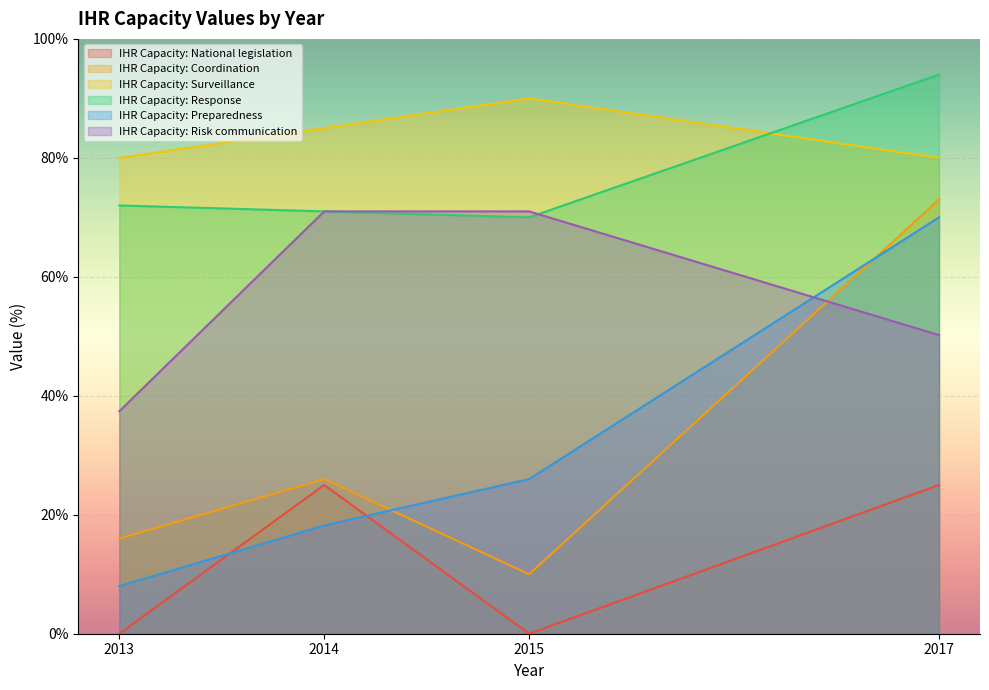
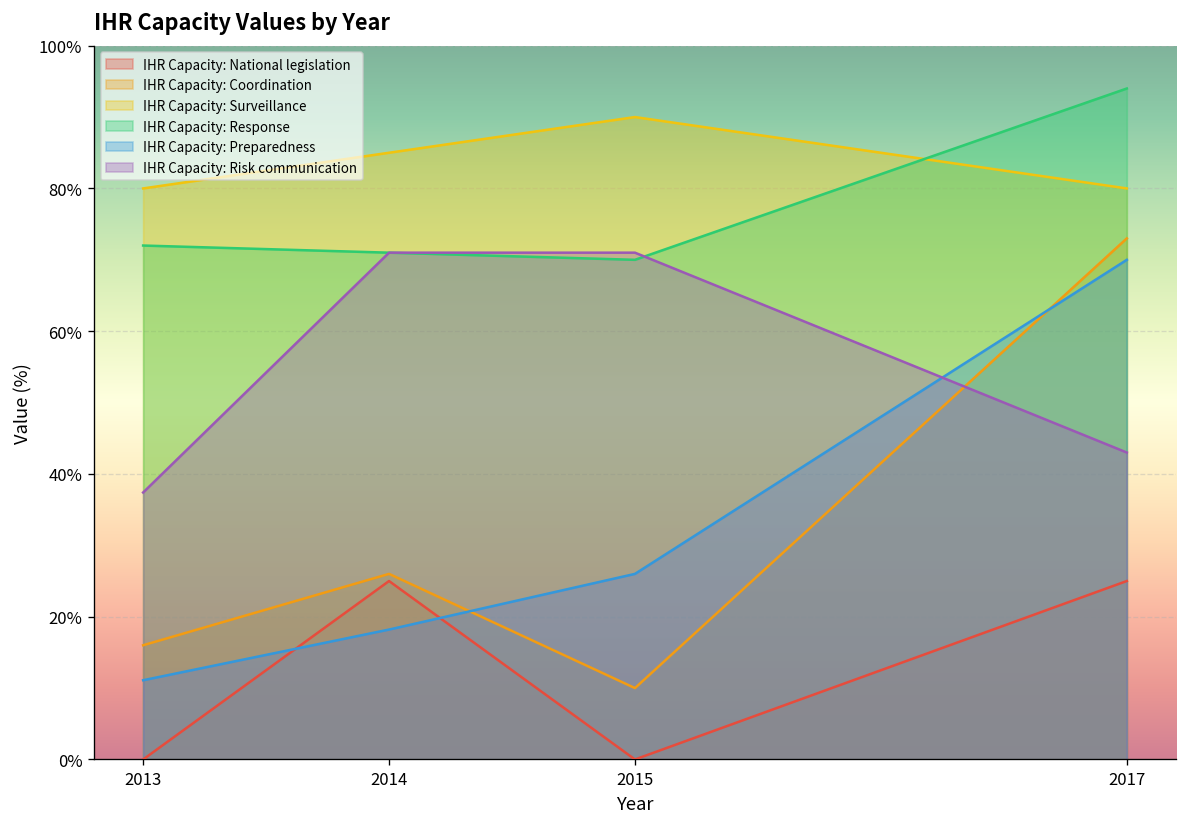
  {
    "IHR Capacity: Response": {
      "2013": "72%",
      "2015": "70%",
      "2017": "94%"
    },
    "IHR Capacity: Preparedness": {
-     "2013": "8%",
+     "2013": "11%",
      "2014": "18%",
      "2015": "26%",
      "2017": "70%"
    },
    "IHR Capacity: Risk communication": {
      "2013": "37%",
      "2015": "71%",
-     "2017": "50%"
+     "2017": "43%"
    }
  }
